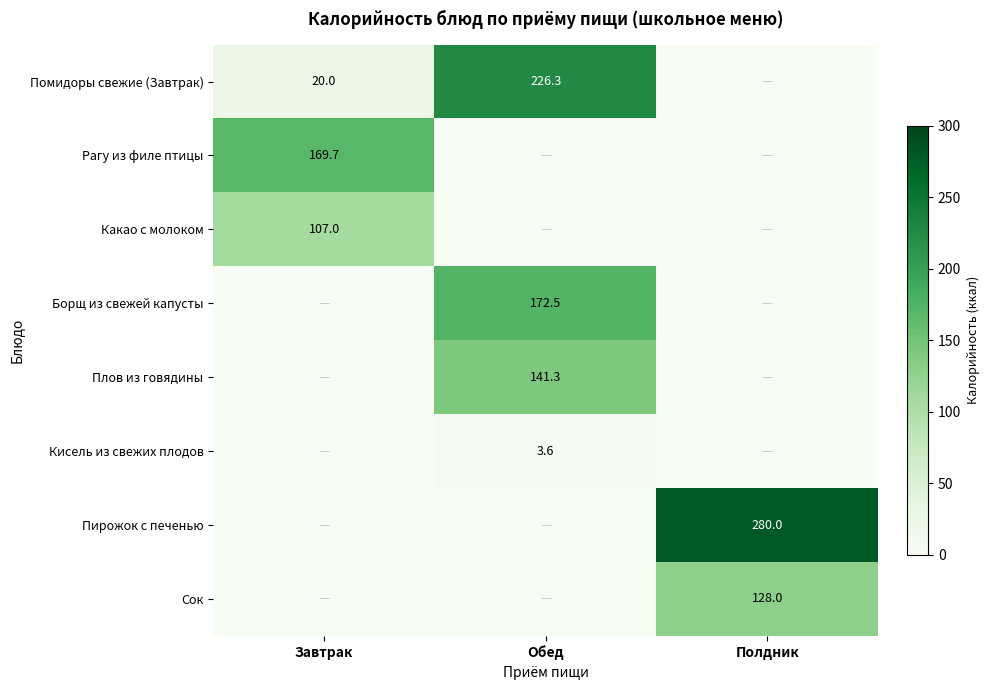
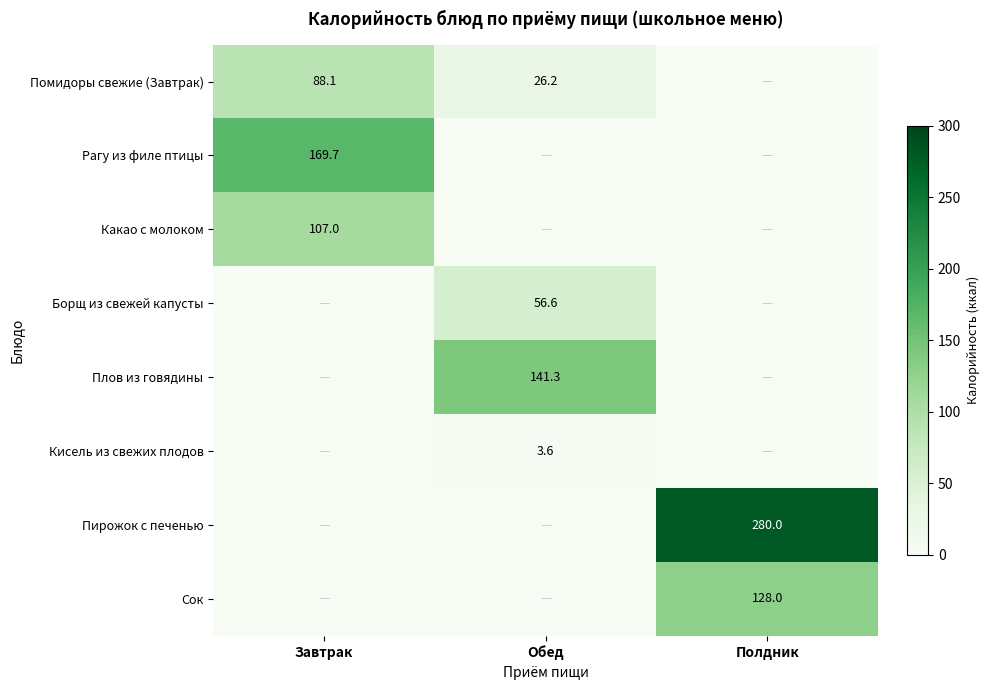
  {
    "Помидоры свежие (Завтрак)": {
-     "Завтрак": 20.0,
-     "Обед": 226.3
+     "Завтрак": 88.1,
+     "Обед": 26.2
    },
    "Рагу из филе птицы": {
      "Завтрак": 169.7
    },
    "Какао с молоком": {
      "Завтрак": 107.0
    },
    "Борщ из свежей капусты": {
-     "Обед": 172.5
+     "Обед": 56.6
    },
    "Плов из говядины": {
      "Обед": 141.3
    },
    "Кисель из свежих плодов": {
      "Обед": 3.6
    },
    "Пирожок с печенью": {
      "Полдник": 280.0
    },
    "Сок": {
      "Полдник": 128.0
    }
  }
